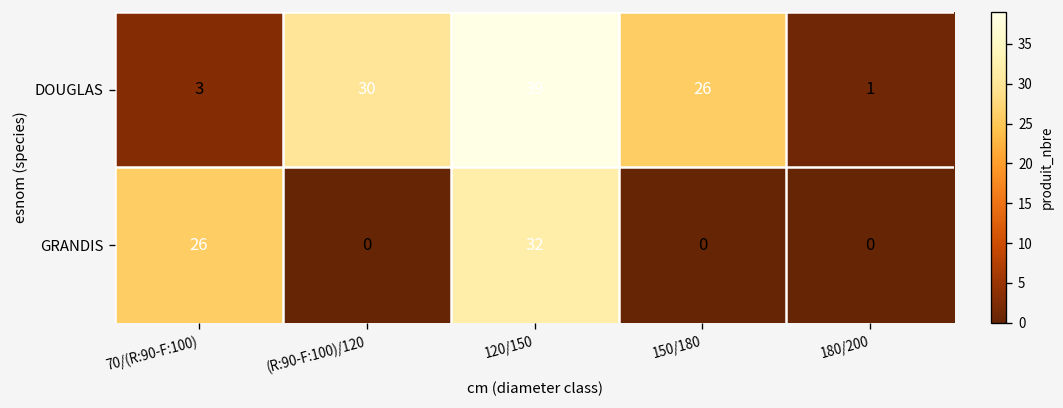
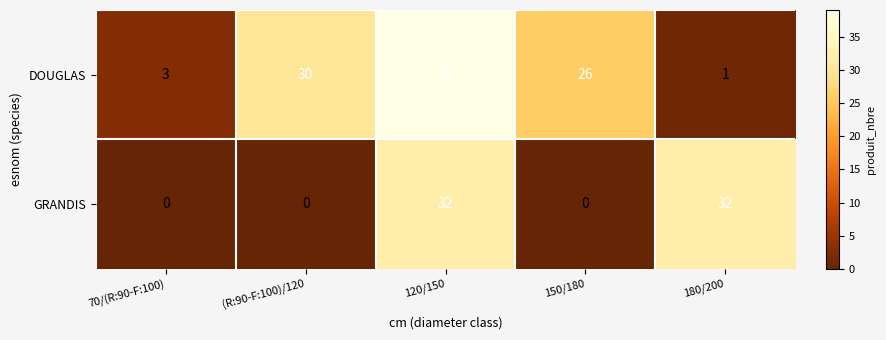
  {
    "DOUGLAS": {
      "70/(R:90-F:100)": 3,
      "(R:90-F:100)/120": 30,
      "150/180": 26,
      "180/200": 1
    },
    "GRANDIS": {
-     "70/(R:90-F:100)": 26,
+     "70/(R:90-F:100)": 0,
      "(R:90-F:100)/120": 0,
      "120/150": 32,
      "150/180": 0,
-     "180/200": 0
+     "180/200": 32
    }
  }
